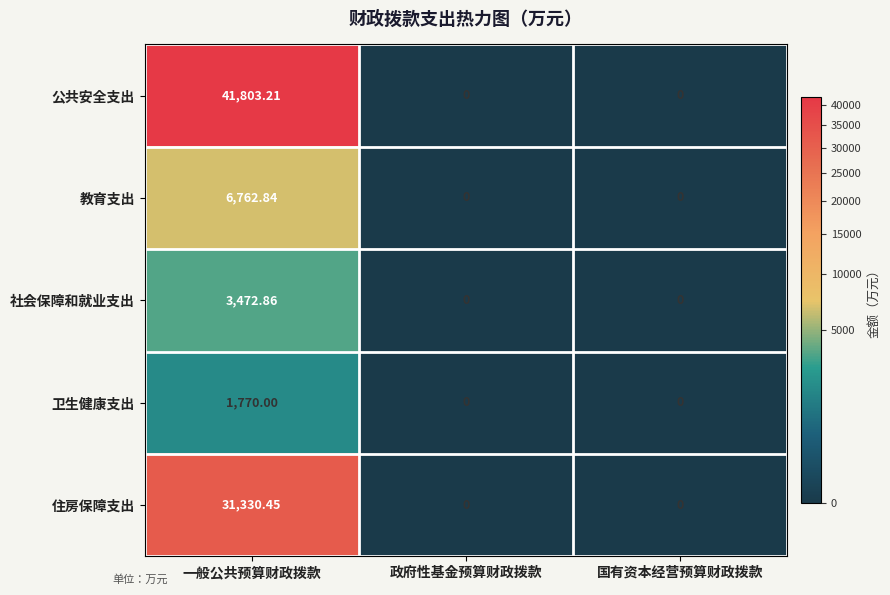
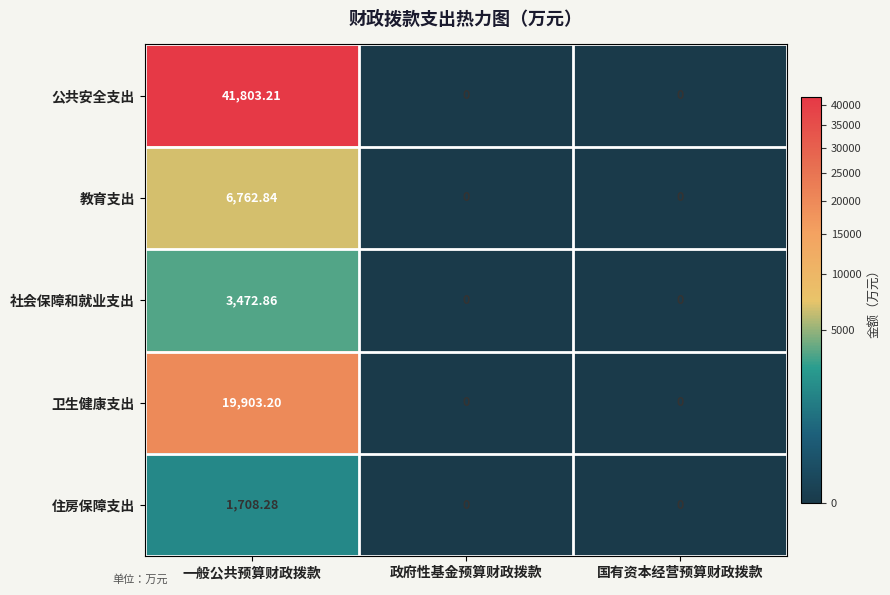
  {
    "公共安全支出": {
      "一般公共预算财政拨款": "41,803.21"
    },
    "教育支出": {
      "一般公共预算财政拨款": "6,762.84"
    },
    "社会保障和就业支出": {
      "一般公共预算财政拨款": "3,472.86"
    },
    "卫生健康支出": {
-     "一般公共预算财政拨款": "1,770.00"
+     "一般公共预算财政拨款": "19,903.20"
    },
    "住房保障支出": {
-     "一般公共预算财政拨款": "31,330.45"
+     "一般公共预算财政拨款": "1,708.28"
    }
  }
